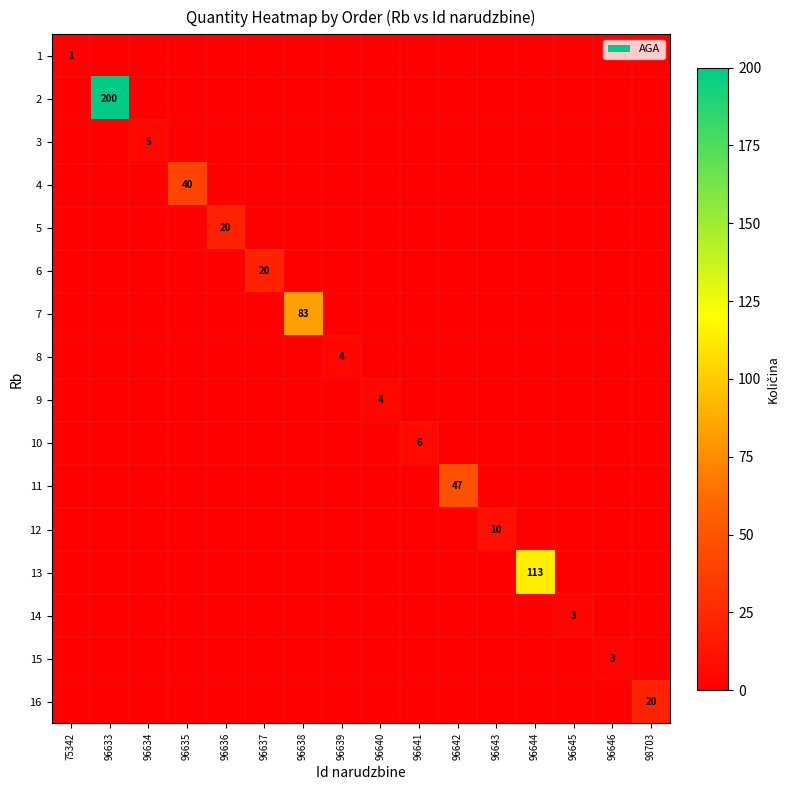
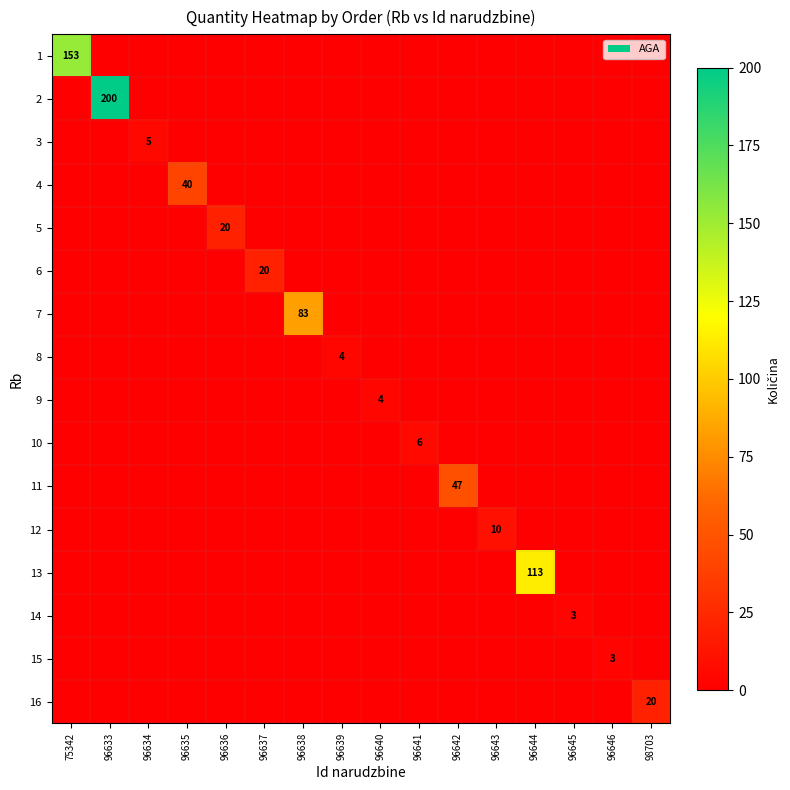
  {
    "1": {
-     "75342": 1
+     "75342": 153
    },
    "2": {
      "96633": 200
    },
    "3": {
      "96634": 5
    },
    "4": {
      "96635": 40
    },
    "5": {
      "96636": 20
    },
    "6": {
      "96637": 20
    },
    "7": {
      "96638": 83
    },
    "8": {
      "96639": 4
    },
    "9": {
      "96640": 4
    },
    "10": {
      "96641": 6
    },
    "11": {
      "96642": 47
    },
    "12": {
      "96643": 10
    },
    "13": {
      "96644": 113
    },
    "14": {
      "96645": 3
    },
    "15": {
      "96646": 3
    },
    "16": {
      "98703": 20
    }
  }
